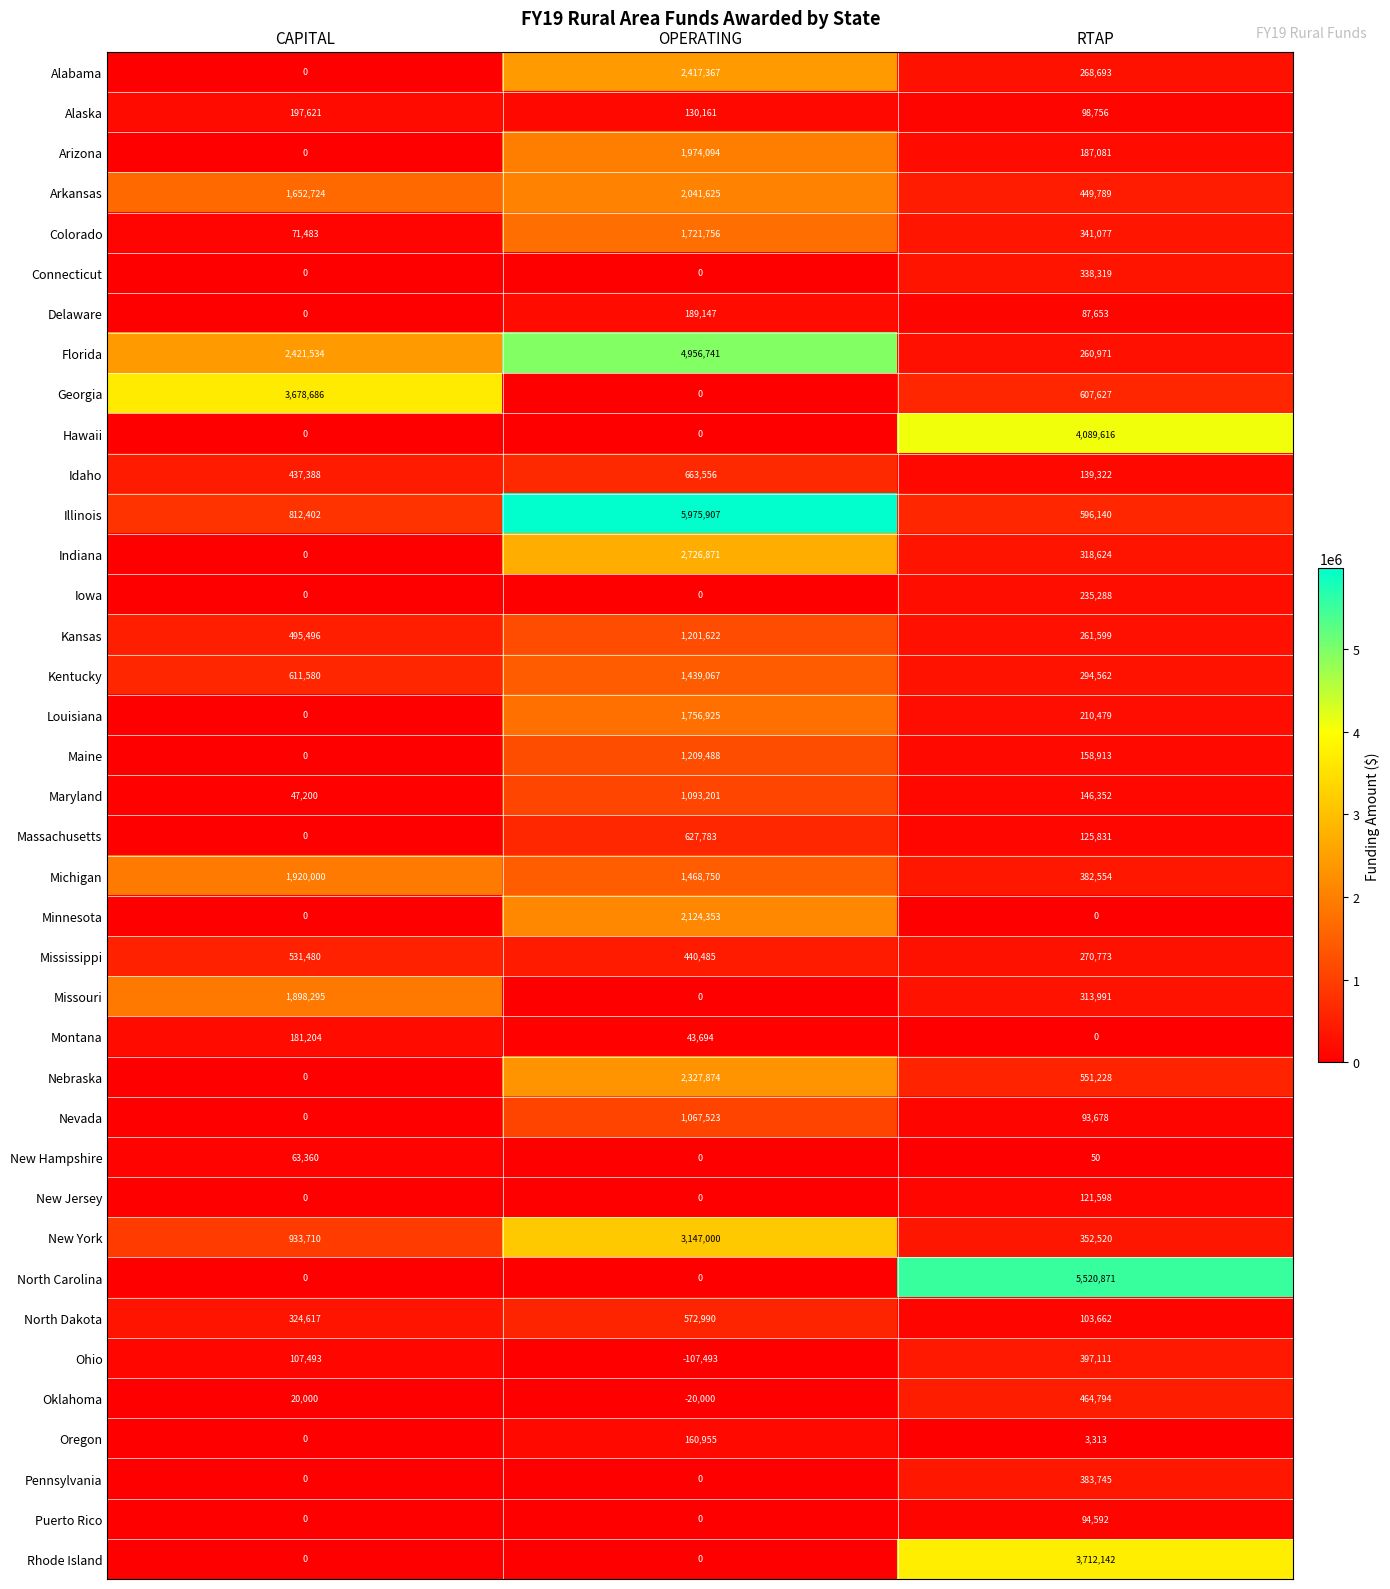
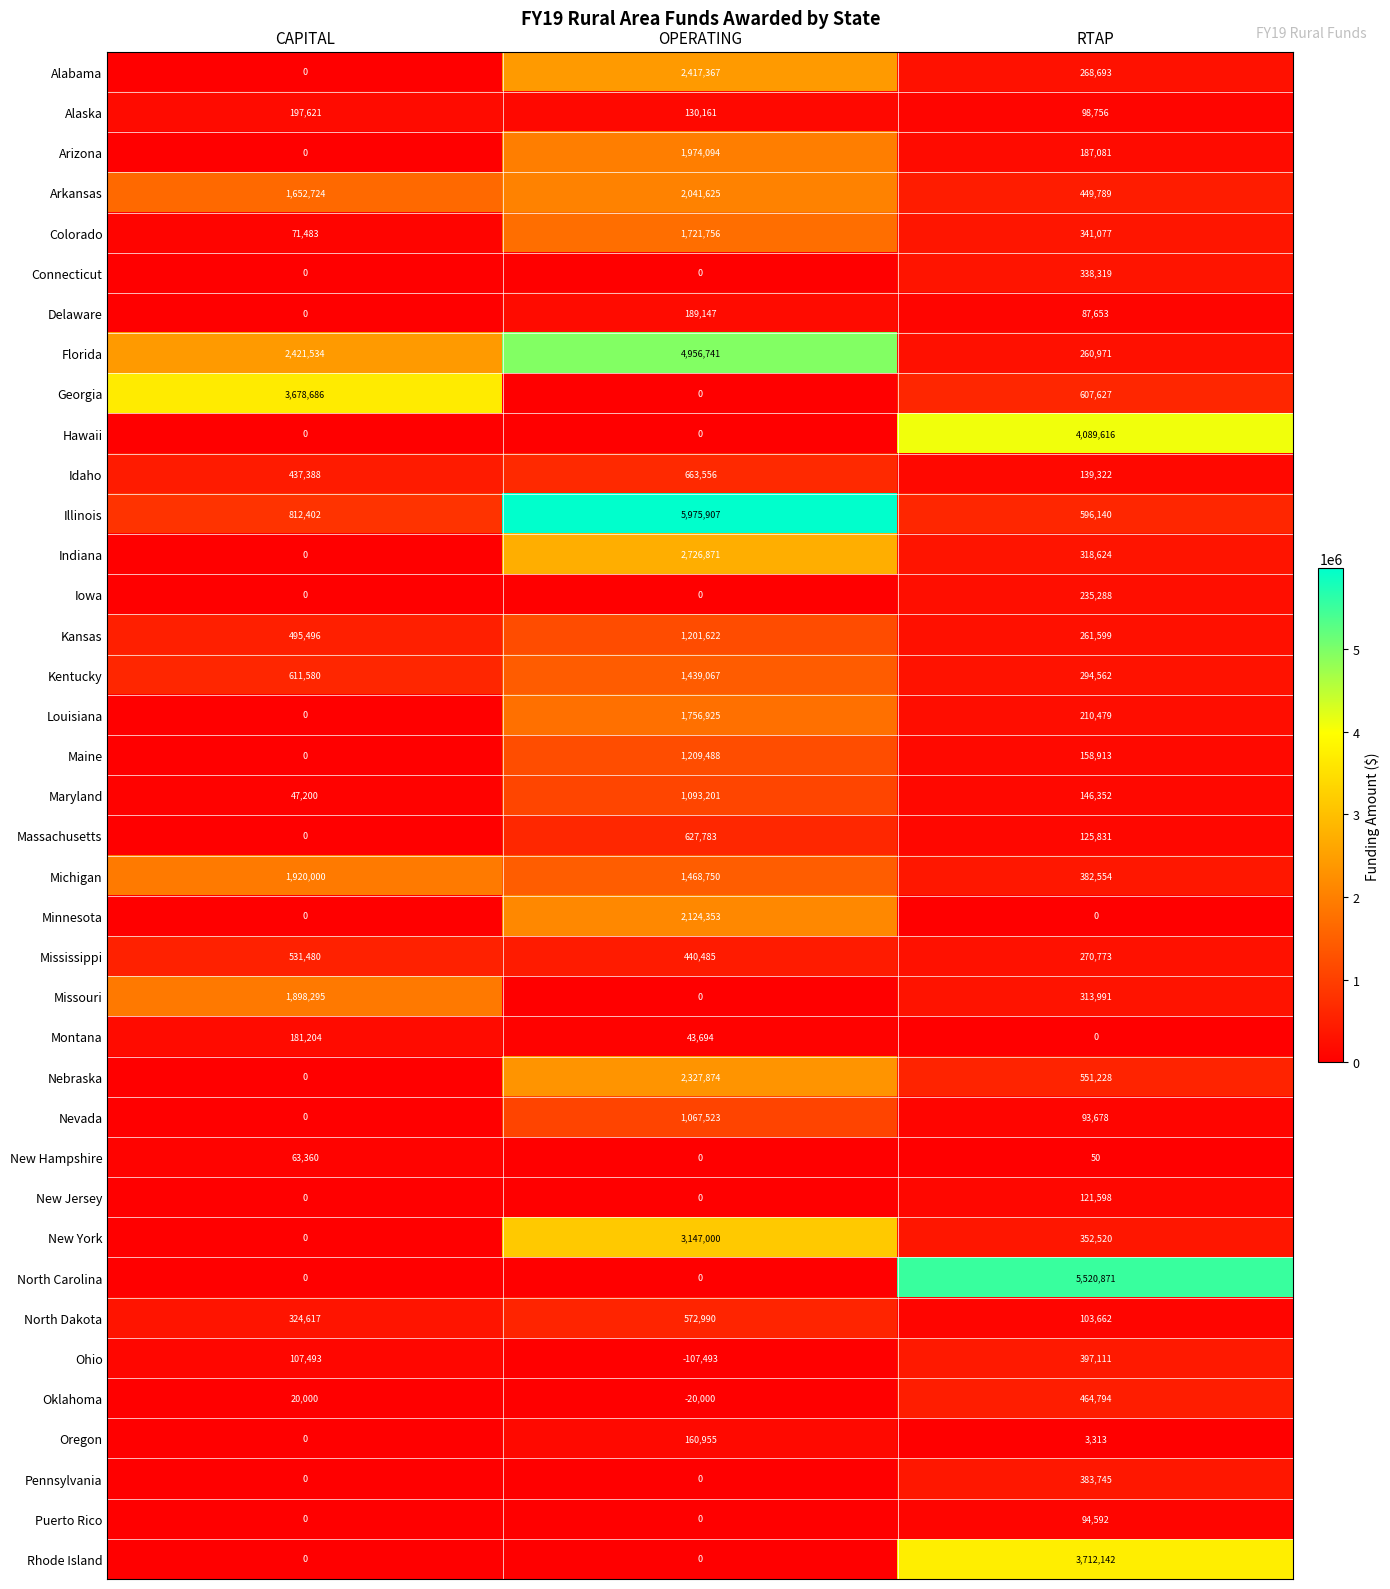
  {
    "Alabama": {
      "CAPITAL": "0",
      "OPERATING": "2,417,367",
      "RTAP": "268,693"
    },
    "Alaska": {
      "CAPITAL": "197,621",
      "OPERATING": "130,161",
      "RTAP": "98,756"
    },
    "Arizona": {
      "CAPITAL": "0",
      "OPERATING": "1,974,094",
      "RTAP": "187,081"
    },
    "Arkansas": {
      "CAPITAL": "1,652,724",
      "OPERATING": "2,041,625",
      "RTAP": "449,789"
    },
    "Colorado": {
      "CAPITAL": "71,483",
      "OPERATING": "1,721,756",
      "RTAP": "341,077"
    },
    "Connecticut": {
      "CAPITAL": "0",
      "OPERATING": "0",
      "RTAP": "338,319"
    },
    "Delaware": {
      "CAPITAL": "0",
      "OPERATING": "189,147",
      "RTAP": "87,653"
    },
    "Florida": {
      "CAPITAL": "2,421,534",
      "OPERATING": "4,956,741",
      "RTAP": "260,971"
    },
    "Georgia": {
      "CAPITAL": "3,678,686",
      "OPERATING": "0",
      "RTAP": "607,627"
    },
    "Hawaii": {
      "CAPITAL": "0",
      "OPERATING": "0",
      "RTAP": "4,089,616"
    },
    "Idaho": {
      "CAPITAL": "437,388",
      "OPERATING": "663,556",
      "RTAP": "139,322"
    },
    "Illinois": {
      "CAPITAL": "812,402",
      "OPERATING": "5,975,907",
      "RTAP": "596,140"
    },
    "Indiana": {
      "CAPITAL": "0",
      "OPERATING": "2,726,871",
      "RTAP": "318,624"
    },
    "Iowa": {
      "CAPITAL": "0",
      "OPERATING": "0",
      "RTAP": "235,288"
    },
    "Kansas": {
      "CAPITAL": "495,496",
      "OPERATING": "1,201,622",
      "RTAP": "261,599"
    },
    "Kentucky": {
      "CAPITAL": "611,580",
      "OPERATING": "1,439,067",
      "RTAP": "294,562"
    },
    "Louisiana": {
      "CAPITAL": "0",
      "OPERATING": "1,756,925",
      "RTAP": "210,479"
    },
    "Maine": {
      "CAPITAL": "0",
      "OPERATING": "1,209,488",
      "RTAP": "158,913"
    },
    "Maryland": {
      "CAPITAL": "47,200",
      "OPERATING": "1,093,201",
      "RTAP": "146,352"
    },
    "Massachusetts": {
      "CAPITAL": "0",
      "OPERATING": "627,783",
      "RTAP": "125,831"
    },
    "Michigan": {
      "CAPITAL": "1,920,000",
      "OPERATING": "1,468,750",
      "RTAP": "382,554"
    },
    "Minnesota": {
      "CAPITAL": "0",
      "OPERATING": "2,124,353",
      "RTAP": "0"
    },
    "Mississippi": {
      "CAPITAL": "531,480",
      "OPERATING": "440,485",
      "RTAP": "270,773"
    },
    "Missouri": {
      "CAPITAL": "1,898,295",
      "OPERATING": "0",
      "RTAP": "313,991"
    },
    "Montana": {
      "CAPITAL": "181,204",
      "OPERATING": "43,694",
      "RTAP": "0"
    },
    "Nebraska": {
      "CAPITAL": "0",
      "OPERATING": "2,327,874",
      "RTAP": "551,228"
    },
    "Nevada": {
      "CAPITAL": "0",
      "OPERATING": "1,067,523",
      "RTAP": "93,678"
    },
    "New Hampshire": {
      "CAPITAL": "63,360",
      "OPERATING": "0",
      "RTAP": "50"
    },
    "New Jersey": {
      "CAPITAL": "0",
      "OPERATING": "0",
      "RTAP": "121,598"
    },
    "New York": {
-     "CAPITAL": "933,710",
+     "CAPITAL": "0",
      "OPERATING": "3,147,000",
      "RTAP": "352,520"
    },
    "North Carolina": {
      "CAPITAL": "0",
      "OPERATING": "0",
      "RTAP": "5,520,871"
    },
    "North Dakota": {
      "CAPITAL": "324,617",
      "OPERATING": "572,990",
      "RTAP": "103,662"
    },
    "Ohio": {
      "CAPITAL": "107,493",
      "OPERATING": "-107,493",
      "RTAP": "397,111"
    },
    "Oklahoma": {
      "CAPITAL": "20,000",
      "OPERATING": "-20,000",
      "RTAP": "464,794"
    },
    "Oregon": {
      "CAPITAL": "0",
      "OPERATING": "160,955",
      "RTAP": "3,313"
    },
    "Pennsylvania": {
      "CAPITAL": "0",
      "OPERATING": "0",
      "RTAP": "383,745"
    },
    "Puerto Rico": {
      "CAPITAL": "0",
      "OPERATING": "0",
      "RTAP": "94,592"
    },
    "Rhode Island": {
      "CAPITAL": "0",
      "OPERATING": "0",
      "RTAP": "3,712,142"
    }
  }
